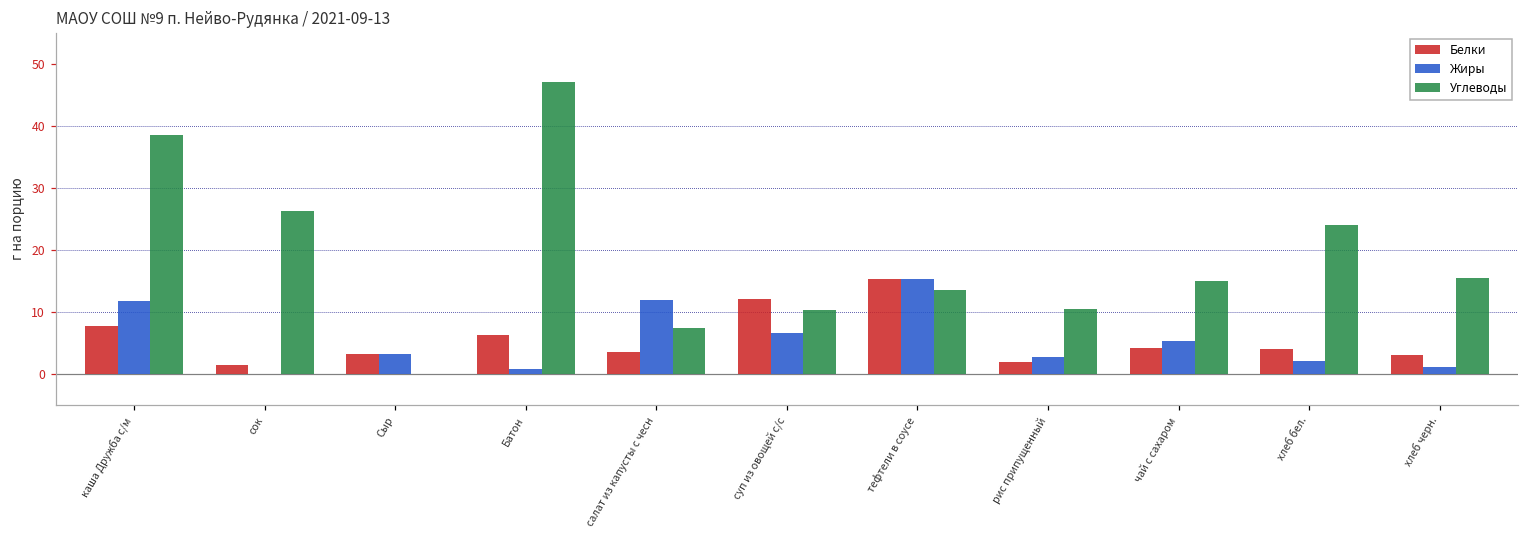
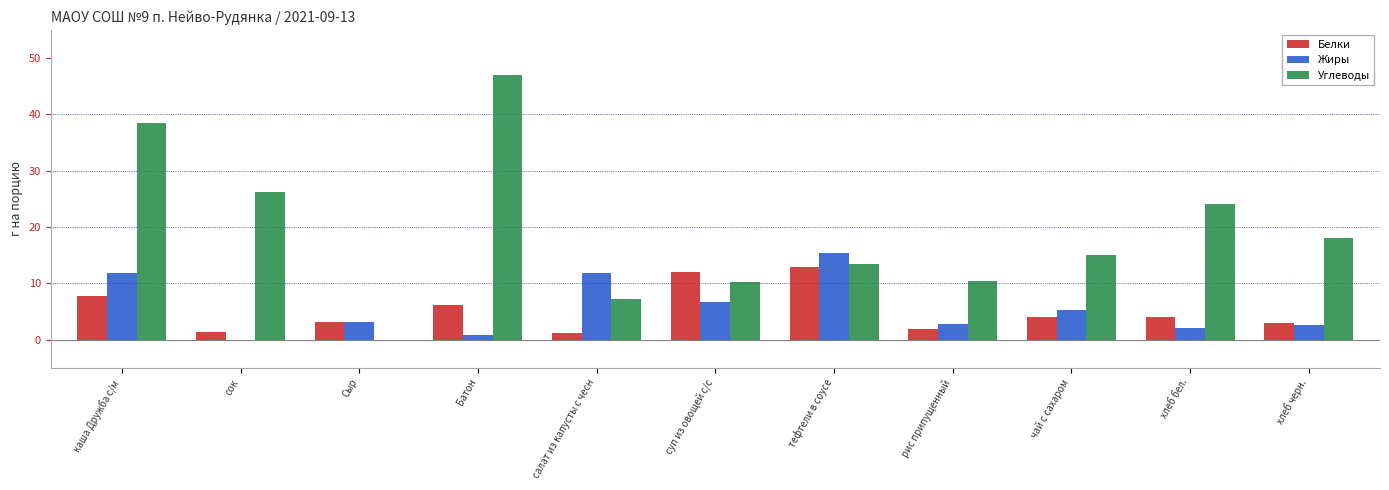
  {
    "Белки": {
      "каша Дружба с/м": 8,
      "сок": 1,
      "Сыр": 3,
      "Батон": 6,
-     "салат из капусты с чесн": 3,
+     "салат из капусты с чесн": 1,
      "суп из овощей с/с": 12,
-     "тефтели в соусе": 15,
+     "тефтели в соусе": 13,
      "рис припущенный": 2,
      "чай с сахаром": 4,
      "хлеб бел.": 4,
      "хлеб черн.": 3
    },
    "Жиры": {
      "каша Дружба с/м": 12,
      "сок": 0,
      "Сыр": 3,
      "Батон": 1,
      "салат из капусты с чесн": 12,
      "суп из овощей с/с": 7,
      "тефтели в соусе": 15,
      "рис припущенный": 3,
      "чай с сахаром": 5,
      "хлеб бел.": 2,
-     "хлеб черн.": 1
+     "хлеб черн.": 3
    },
    "Углеводы": {
      "каша Дружба с/м": 39,
      "сок": 26,
      "Сыр": 0,
      "Батон": 47,
      "салат из капусты с чесн": 7,
      "суп из овощей с/с": 10,
      "тефтели в соусе": 13,
      "рис припущенный": 11,
      "чай с сахаром": 15,
      "хлеб бел.": 24,
-     "хлеб черн.": 15
+     "хлеб черн.": 18
    }
  }
